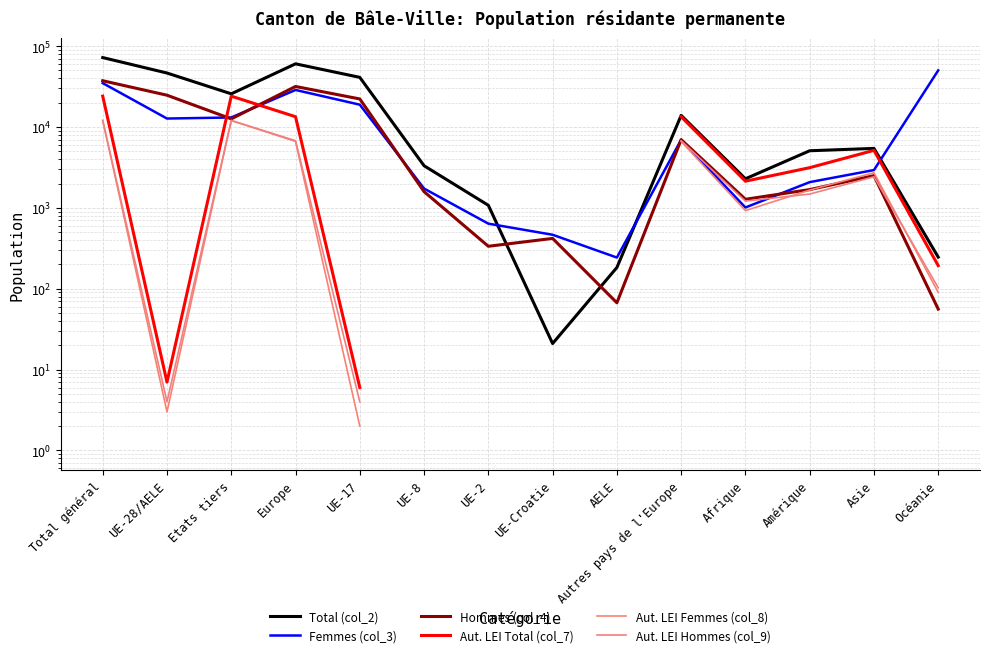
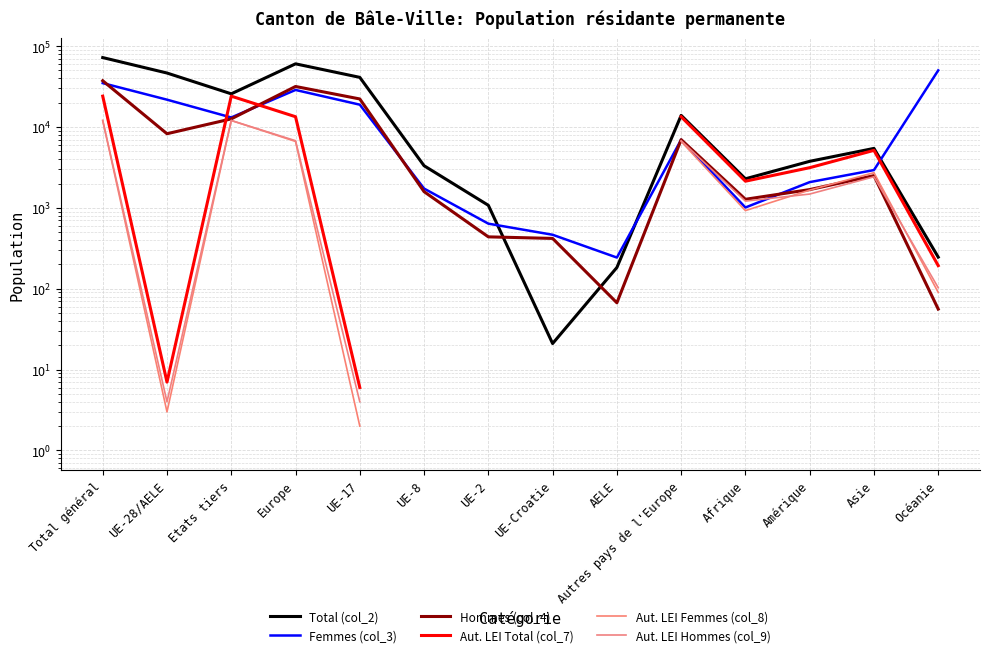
  {
    "Total (col_2)": {
      "Total général": 70000,
      "UE-28/AELE": 50000,
      "Europe": 60000,
      "UE-17": 40000,
      "UE-8": 3300,
      "UE-2": 1100,
      "UE-Croatie": 21,
      "AELE": 180,
-     "Amérique": 5000,
+     "Amérique": 4000,
      "Océanie": 250
    },
    "Femmes (col_3)": {
-     "UE-28/AELE": 13000,
+     "UE-28/AELE": 22000,
      "Europe": 29000,
      "UE-17": 19000,
      "UE-8": 1700,
      "UE-2": 600,
      "UE-Croatie": 500,
      "AELE": 240,
      "Afrique": 1000,
      "Amérique": 2100,
      "Asie": 2900,
      "Océanie": 50000
    },
    "Hommes (col_4)": {
-     "UE-28/AELE": 25000,
+     "UE-28/AELE": 8000,
      "Europe": 32000,
      "UE-17": 22000,
      "UE-8": 1600,
-     "UE-2": 340,
+     "UE-2": 400,
      "UE-Croatie": 400,
      "AELE": 70,
      "Océanie": 60
    },
    "Aut. LEI Total (col_7)": {
      "Total général": 24000,
      "UE-28/AELE": 7,
      "Europe": 13000,
      "UE-17": 6,
      "Amérique": 3100,
      "Océanie": 190
    }
  }
